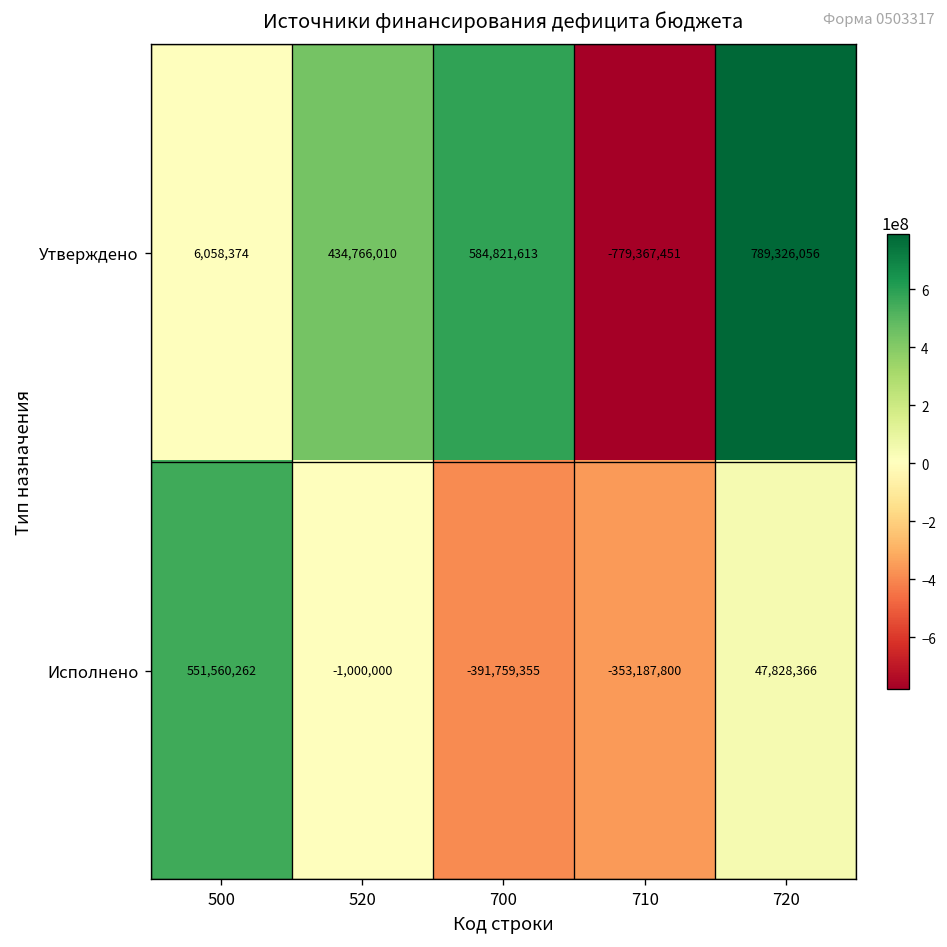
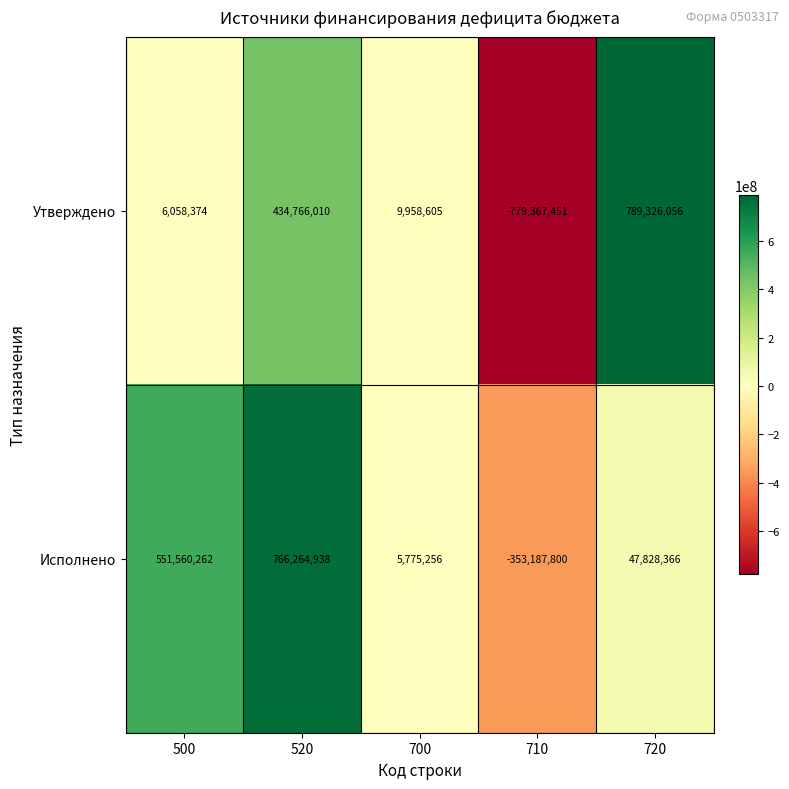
  {
    "Утверждено": {
      "500": "6,058,374",
      "520": "434,766,010",
-     "700": "584,821,613",
+     "700": "9,958,605",
      "710": "-779,367,451",
      "720": "789,326,056"
    },
    "Исполнено": {
      "500": "551,560,262",
-     "520": "-1,000,000",
-     "700": "-391,759,355",
+     "520": "766,264,938",
+     "700": "5,775,256",
      "710": "-353,187,800",
      "720": "47,828,366"
    }
  }
